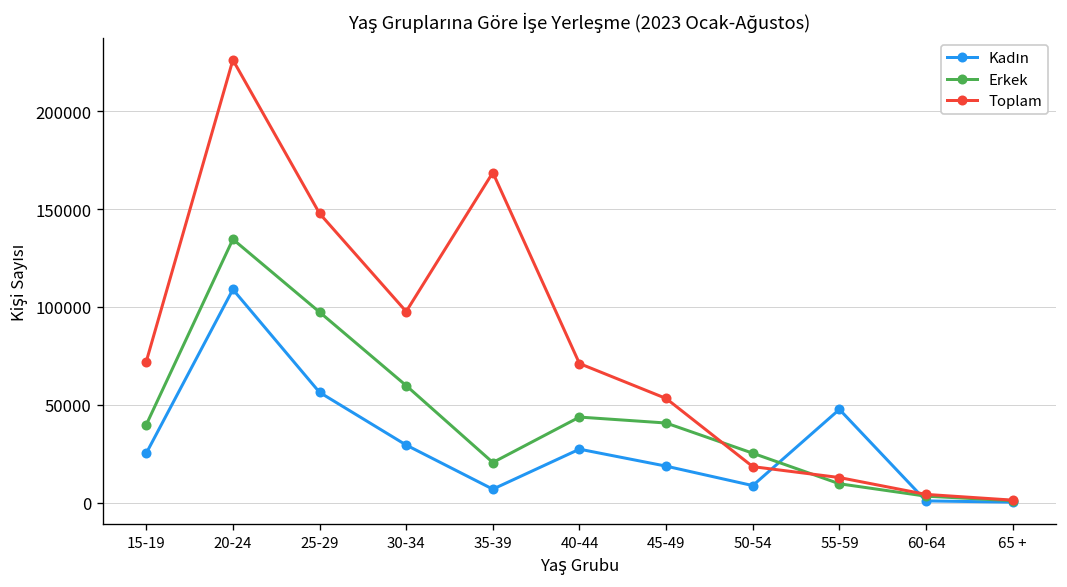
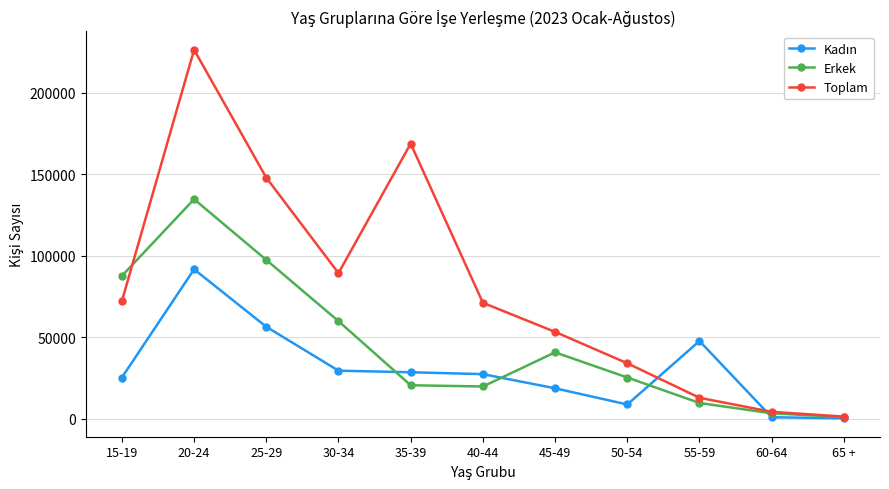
  {
    "Kadın": {
      "15-19": 25000,
-     "20-24": 109000,
+     "20-24": 92000,
      "25-29": 56000,
      "30-34": 29000,
-     "35-39": 7000,
+     "35-39": 28000,
      "40-44": 27000,
      "45-49": 19000,
      "50-54": 9000,
      "55-59": 48000,
      "60-64": 1000
    },
    "Erkek": {
-     "15-19": 40000,
+     "15-19": 88000,
      "20-24": 135000,
      "25-29": 97000,
      "30-34": 60000,
      "35-39": 21000,
-     "40-44": 44000,
+     "40-44": 20000,
      "45-49": 41000,
      "50-54": 25000,
      "55-59": 10000
    },
    "Toplam": {
      "15-19": 72000,
      "20-24": 226000,
      "25-29": 148000,
-     "30-34": 98000,
+     "30-34": 89000,
      "35-39": 169000,
      "40-44": 71000,
      "45-49": 53000,
-     "50-54": 18000,
+     "50-54": 34000,
      "55-59": 13000
    }
  }
